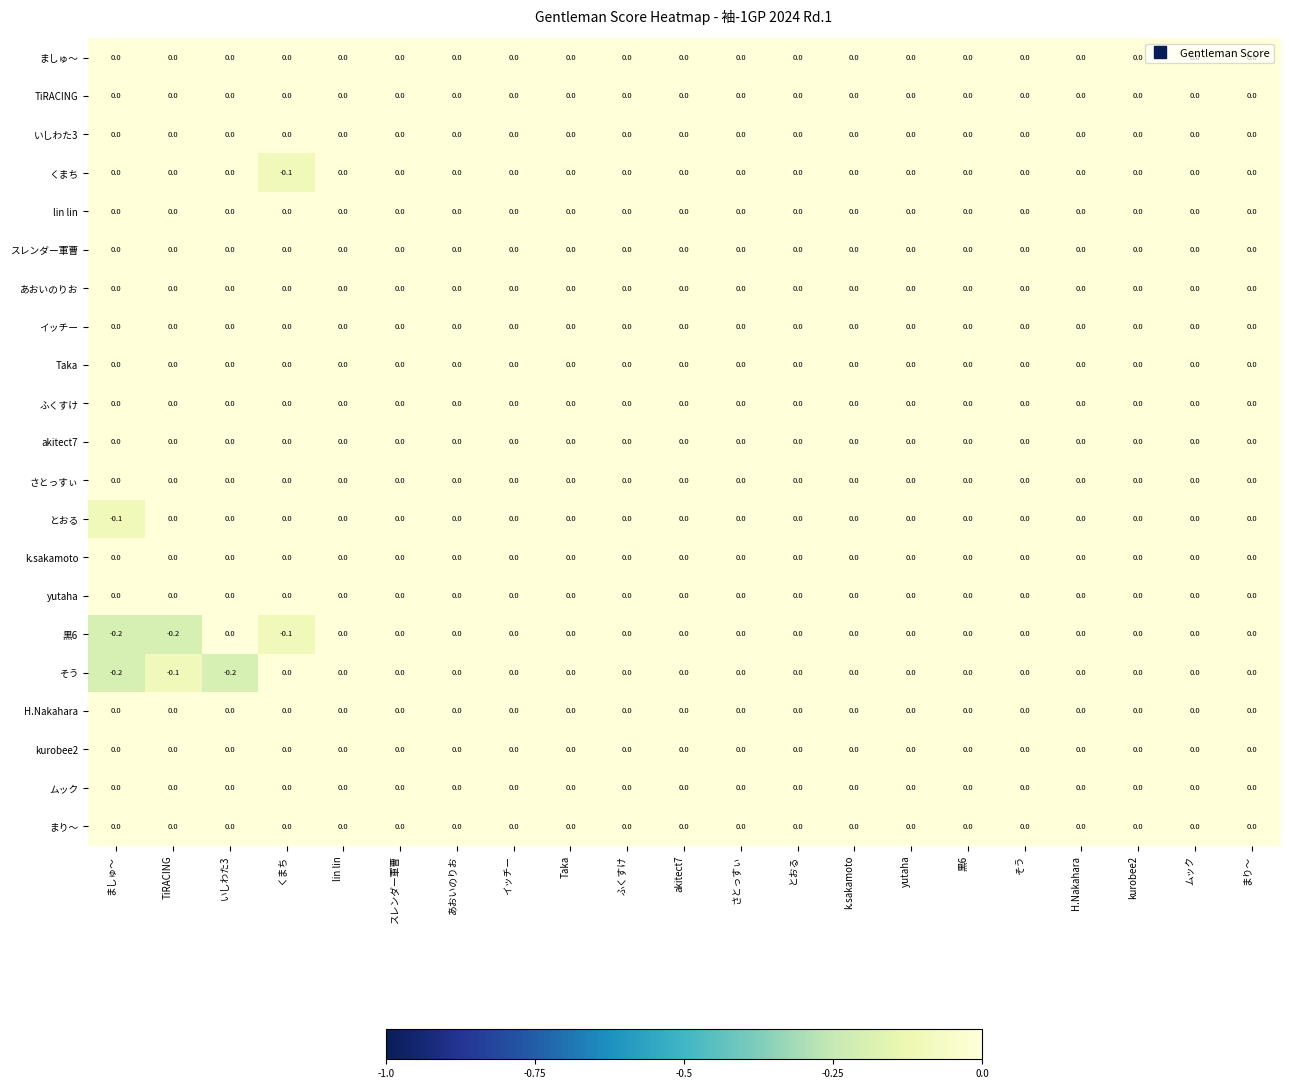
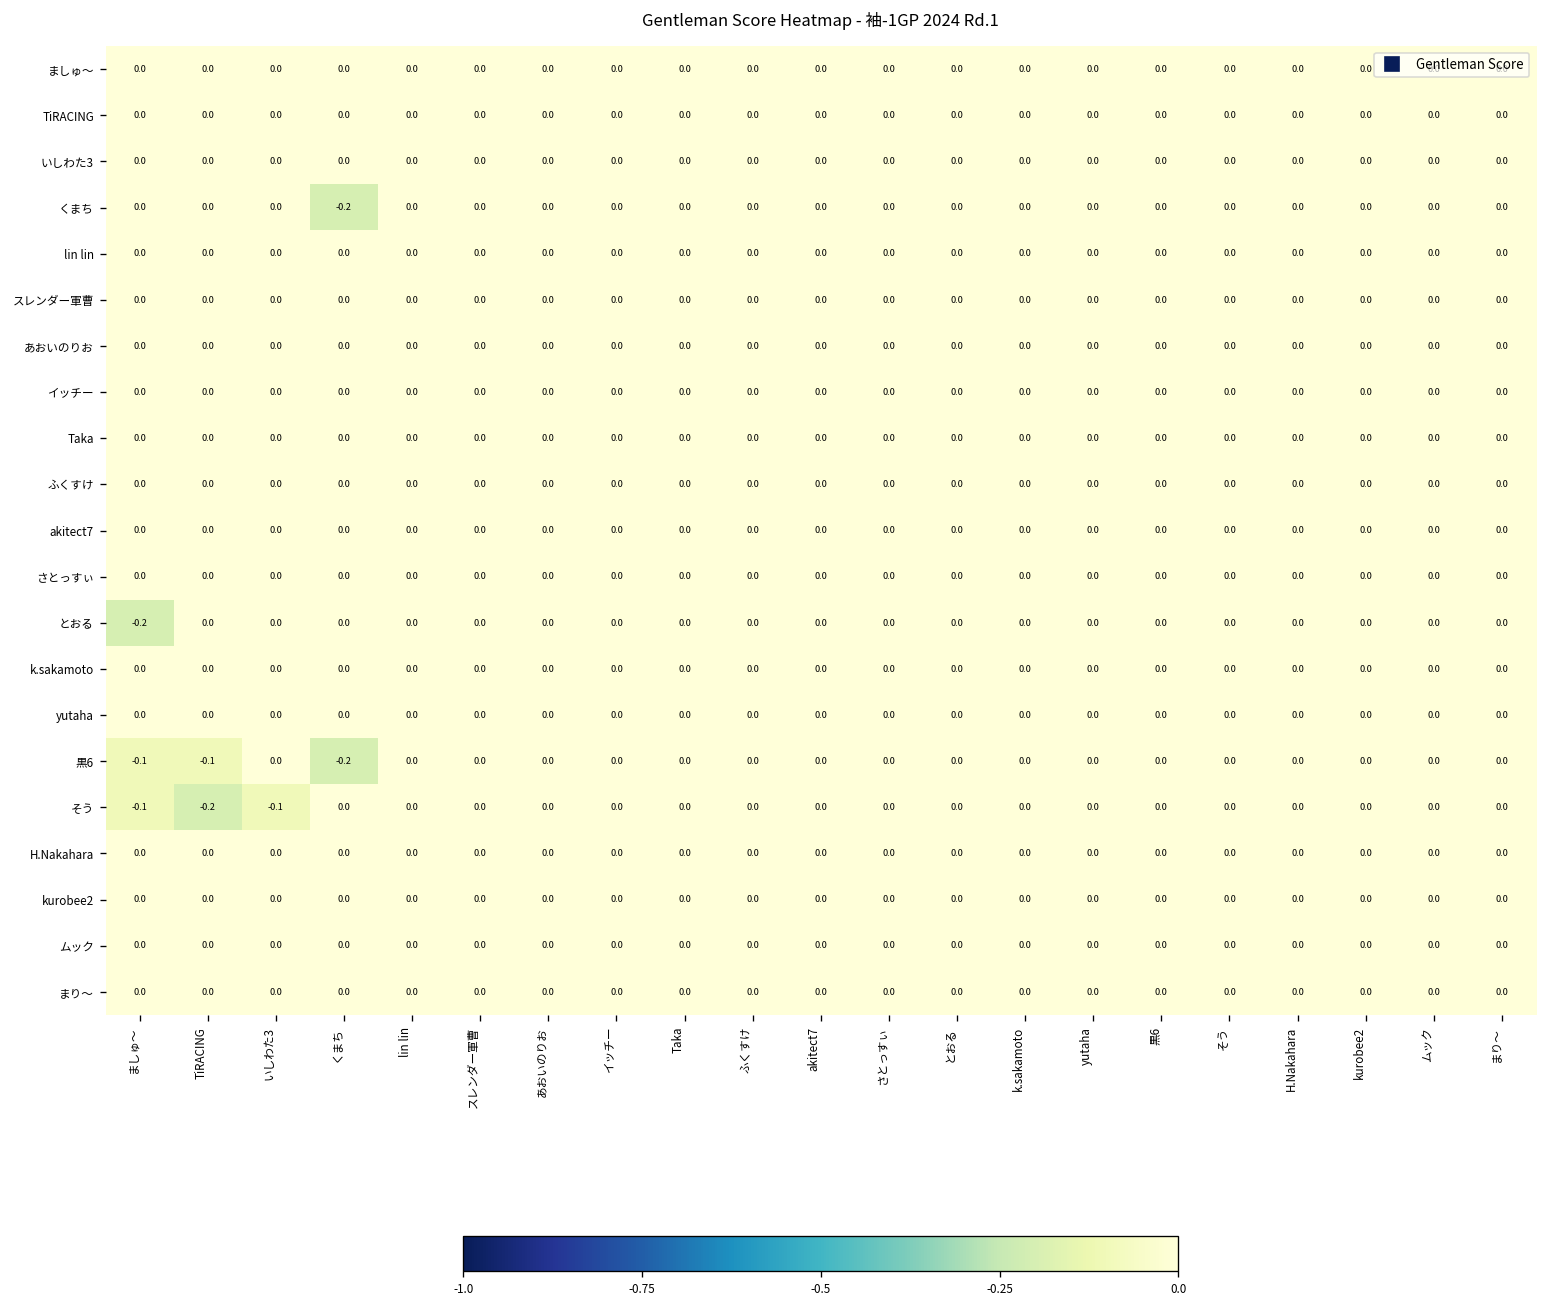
  {
    "くまち": {
      "ましゅ～": 0.0,
      "TiRACING": 0.0,
      "いしわた3": 0.0,
-     "くまち": -0.1,
+     "くまち": -0.2,
      "lin lin": 0.0,
      "スレンダー軍曹": 0.0,
      "あおいのりお": 0.0,
      "イッチー": 0.0,
      "Taka": 0.0,
      "ふくすけ": 0.0,
      "akitect7": 0.0,
      "さとっすぃ": 0.0,
      "とおる": 0.0,
      "k.sakamoto": 0.0,
      "yutaha": 0.0,
      "黒6": 0.0,
      "そう": 0.0,
      "H.Nakahara": 0.0,
      "kurobee2": 0.0,
      "ムック": 0.0,
      "まり～": 0.0
    },
    "とおる": {
-     "ましゅ～": -0.1,
+     "ましゅ～": -0.2,
      "TiRACING": 0.0,
      "いしわた3": 0.0,
      "くまち": 0.0,
      "lin lin": 0.0,
      "スレンダー軍曹": 0.0,
      "あおいのりお": 0.0,
      "イッチー": 0.0,
      "Taka": 0.0,
      "ふくすけ": 0.0,
      "akitect7": 0.0,
      "さとっすぃ": 0.0,
      "とおる": 0.0,
      "k.sakamoto": 0.0,
      "yutaha": 0.0,
      "黒6": 0.0,
      "そう": 0.0,
      "H.Nakahara": 0.0,
      "kurobee2": 0.0,
      "ムック": 0.0,
      "まり～": 0.0
    },
    "黒6": {
-     "ましゅ～": -0.2,
-     "TiRACING": -0.2,
+     "ましゅ～": -0.1,
+     "TiRACING": -0.1,
      "いしわた3": 0.0,
-     "くまち": -0.1,
+     "くまち": -0.2,
      "lin lin": 0.0,
      "スレンダー軍曹": 0.0,
      "あおいのりお": 0.0,
      "イッチー": 0.0,
      "Taka": 0.0,
      "ふくすけ": 0.0,
      "akitect7": 0.0,
      "さとっすぃ": 0.0,
      "とおる": 0.0,
      "k.sakamoto": 0.0,
      "yutaha": 0.0,
      "黒6": 0.0,
      "そう": 0.0,
      "H.Nakahara": 0.0,
      "kurobee2": 0.0,
      "ムック": 0.0,
      "まり～": 0.0
    },
    "そう": {
-     "ましゅ～": -0.2,
-     "TiRACING": -0.1,
-     "いしわた3": -0.2,
+     "ましゅ～": -0.1,
+     "TiRACING": -0.2,
+     "いしわた3": -0.1,
      "くまち": 0.0,
      "lin lin": 0.0,
      "スレンダー軍曹": 0.0,
      "あおいのりお": 0.0,
      "イッチー": 0.0,
      "Taka": 0.0,
      "ふくすけ": 0.0,
      "akitect7": 0.0,
      "さとっすぃ": 0.0,
      "とおる": 0.0,
      "k.sakamoto": 0.0,
      "yutaha": 0.0,
      "黒6": 0.0,
      "そう": 0.0,
      "H.Nakahara": 0.0,
      "kurobee2": 0.0,
      "ムック": 0.0,
      "まり～": 0.0
    }
  }
